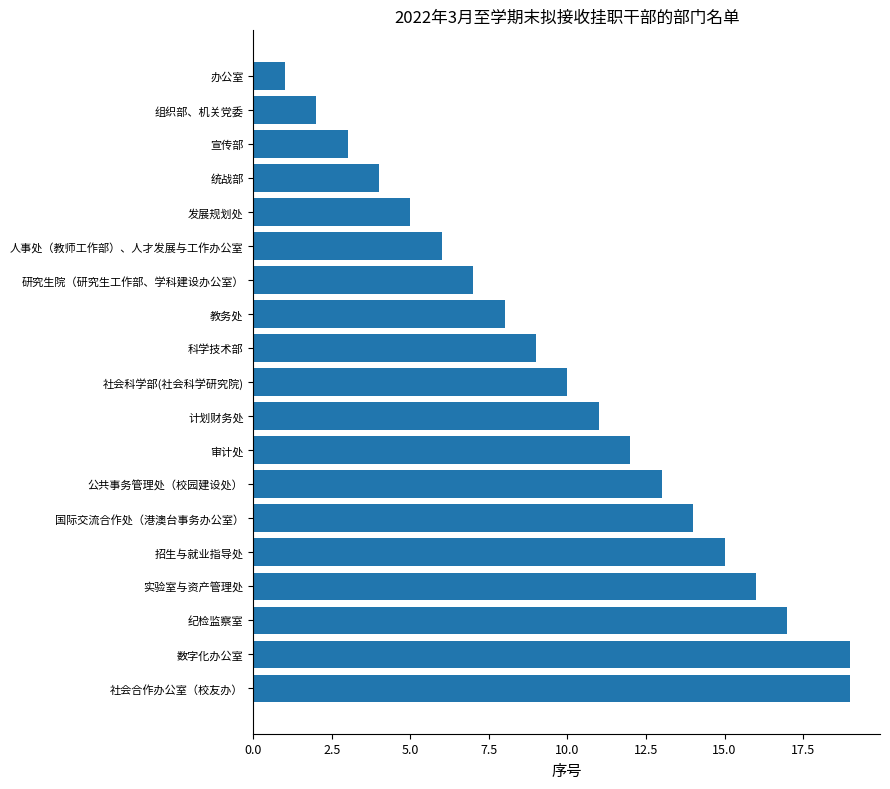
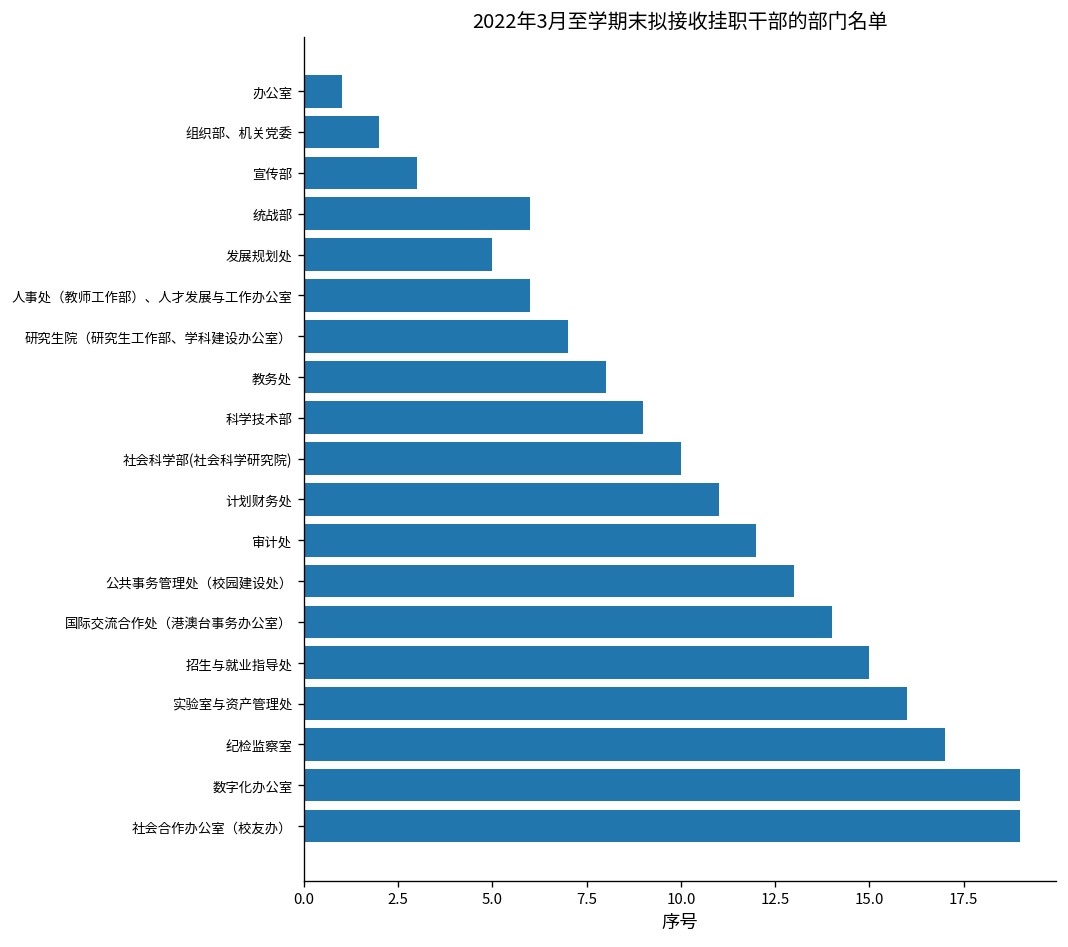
  {
    "办公室": 1,
    "组织部、机关党委": 2,
    "宣传部": 3,
-   "统战部": 4,
+   "统战部": 6,
    "发展规划处": 5,
    "人事处（教师工作部）、人才发展与工作办公室": 6,
    "研究生院（研究生工作部、学科建设办公室）": 7,
    "教务处": 8,
    "科学技术部": 9,
    "社会科学部(社会科学研究院)": 10,
    "计划财务处": 11,
    "审计处": 12,
    "公共事务管理处（校园建设处）": 13,
    "国际交流合作处（港澳台事务办公室）": 14,
    "招生与就业指导处": 15,
    "实验室与资产管理处": 16,
    "纪检监察室": 17,
    "数字化办公室": 19,
    "社会合作办公室（校友办）": 19
  }
